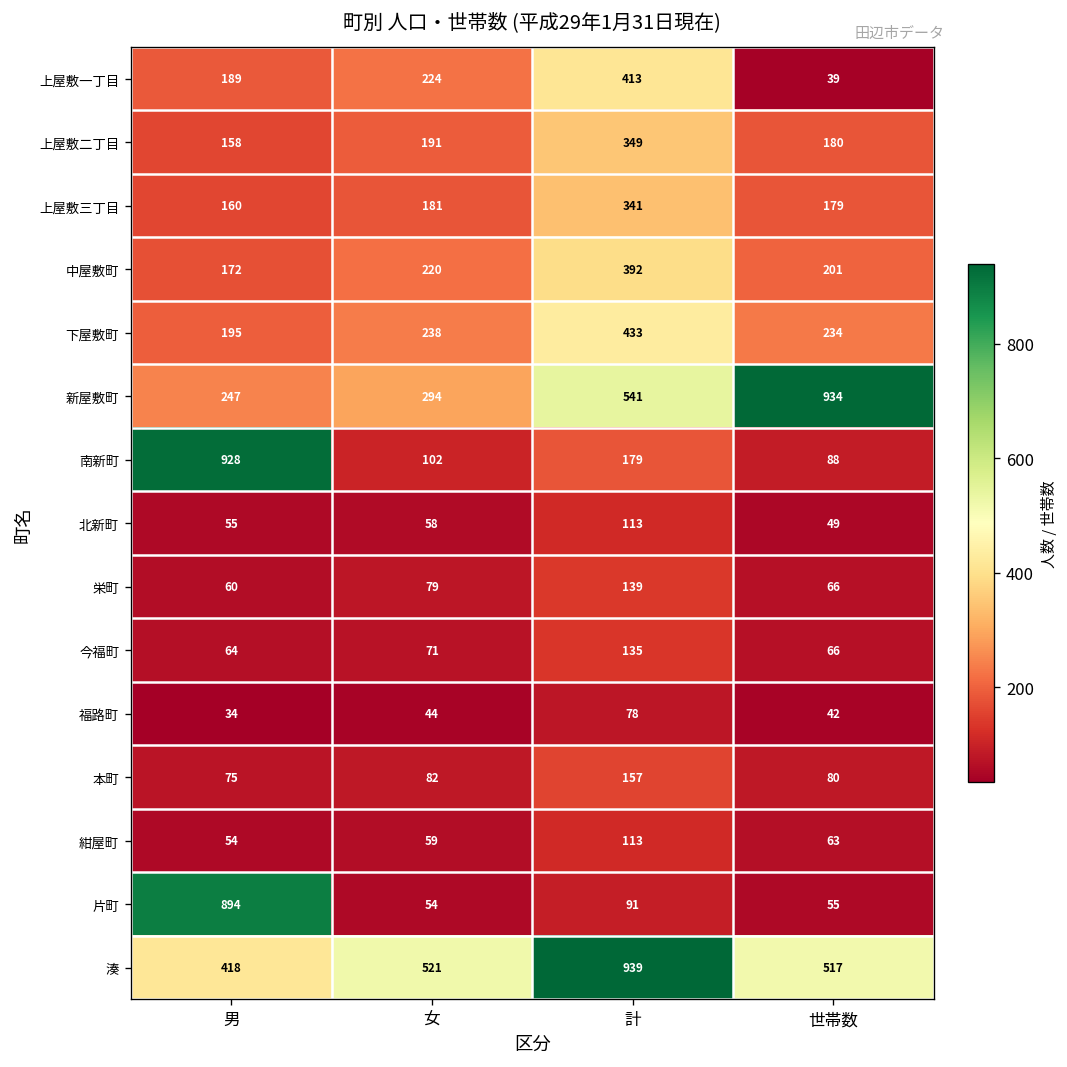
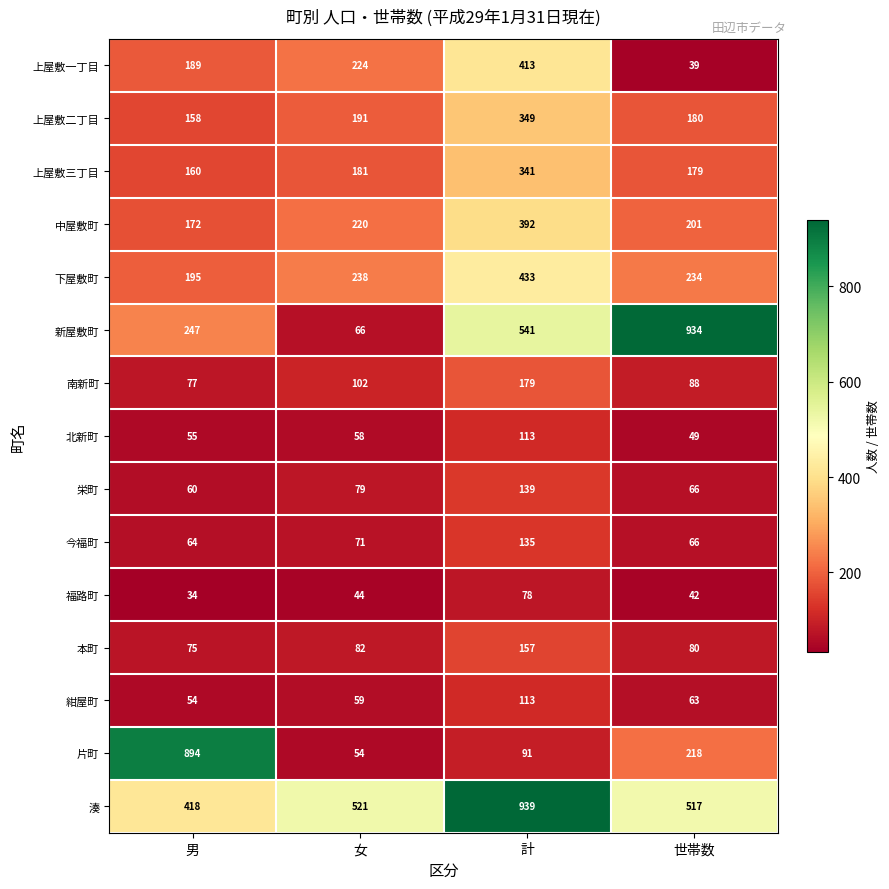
  {
    "上屋敷一丁目": {
      "男": 189,
      "女": 224,
      "計": 413,
      "世帯数": 39
    },
    "上屋敷二丁目": {
      "男": 158,
      "女": 191,
      "計": 349,
      "世帯数": 180
    },
    "上屋敷三丁目": {
      "男": 160,
      "女": 181,
      "計": 341,
      "世帯数": 179
    },
    "中屋敷町": {
      "男": 172,
      "女": 220,
      "計": 392,
      "世帯数": 201
    },
    "下屋敷町": {
      "男": 195,
      "女": 238,
      "計": 433,
      "世帯数": 234
    },
    "新屋敷町": {
      "男": 247,
-     "女": 294,
+     "女": 66,
      "計": 541,
      "世帯数": 934
    },
    "南新町": {
-     "男": 928,
+     "男": 77,
      "女": 102,
      "計": 179,
      "世帯数": 88
    },
    "北新町": {
      "男": 55,
      "女": 58,
      "計": 113,
      "世帯数": 49
    },
    "栄町": {
      "男": 60,
      "女": 79,
      "計": 139,
      "世帯数": 66
    },
    "今福町": {
      "男": 64,
      "女": 71,
      "計": 135,
      "世帯数": 66
    },
    "福路町": {
      "男": 34,
      "女": 44,
      "計": 78,
      "世帯数": 42
    },
    "本町": {
      "男": 75,
      "女": 82,
      "計": 157,
      "世帯数": 80
    },
    "紺屋町": {
      "男": 54,
      "女": 59,
      "計": 113,
      "世帯数": 63
    },
    "片町": {
      "男": 894,
      "女": 54,
      "計": 91,
-     "世帯数": 55
+     "世帯数": 218
    },
    "湊": {
      "男": 418,
      "女": 521,
      "計": 939,
      "世帯数": 517
    }
  }
